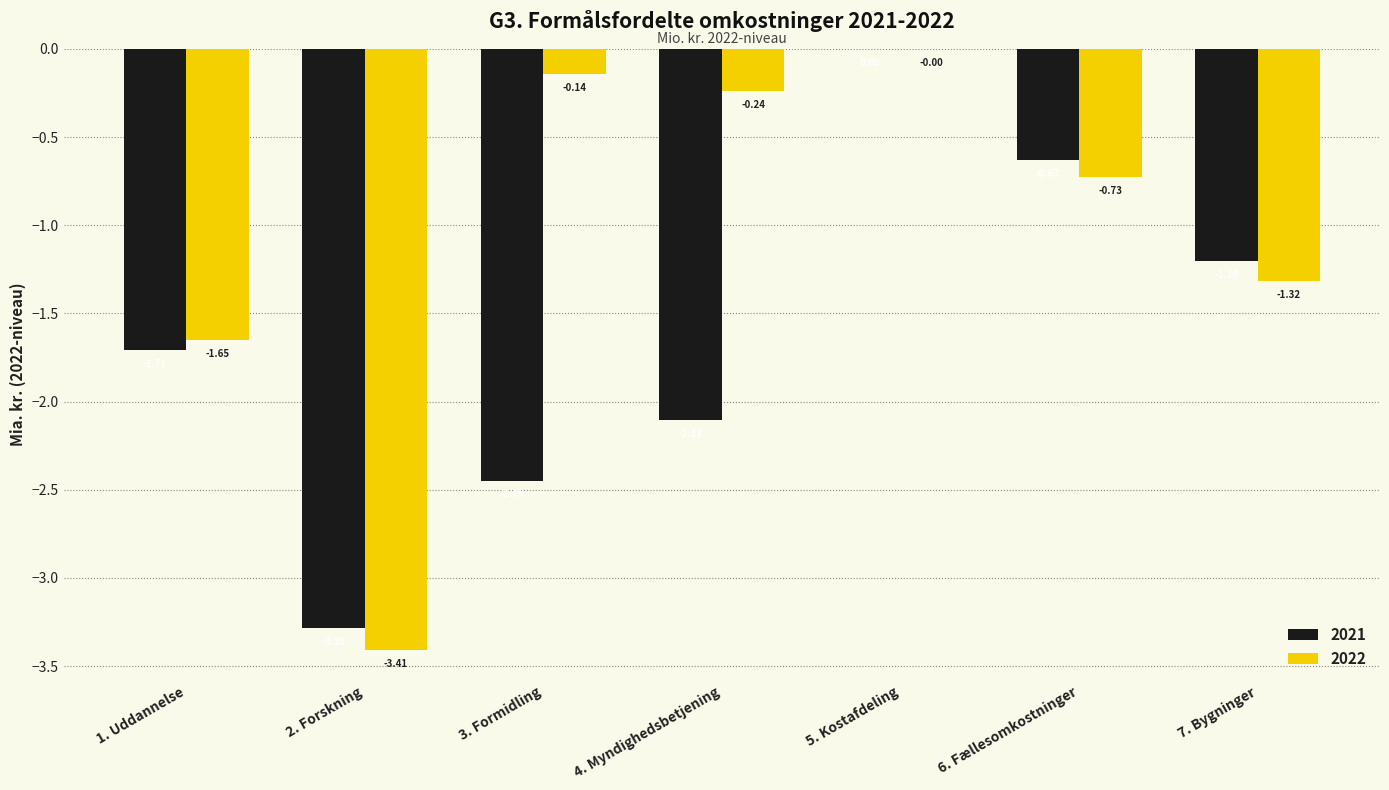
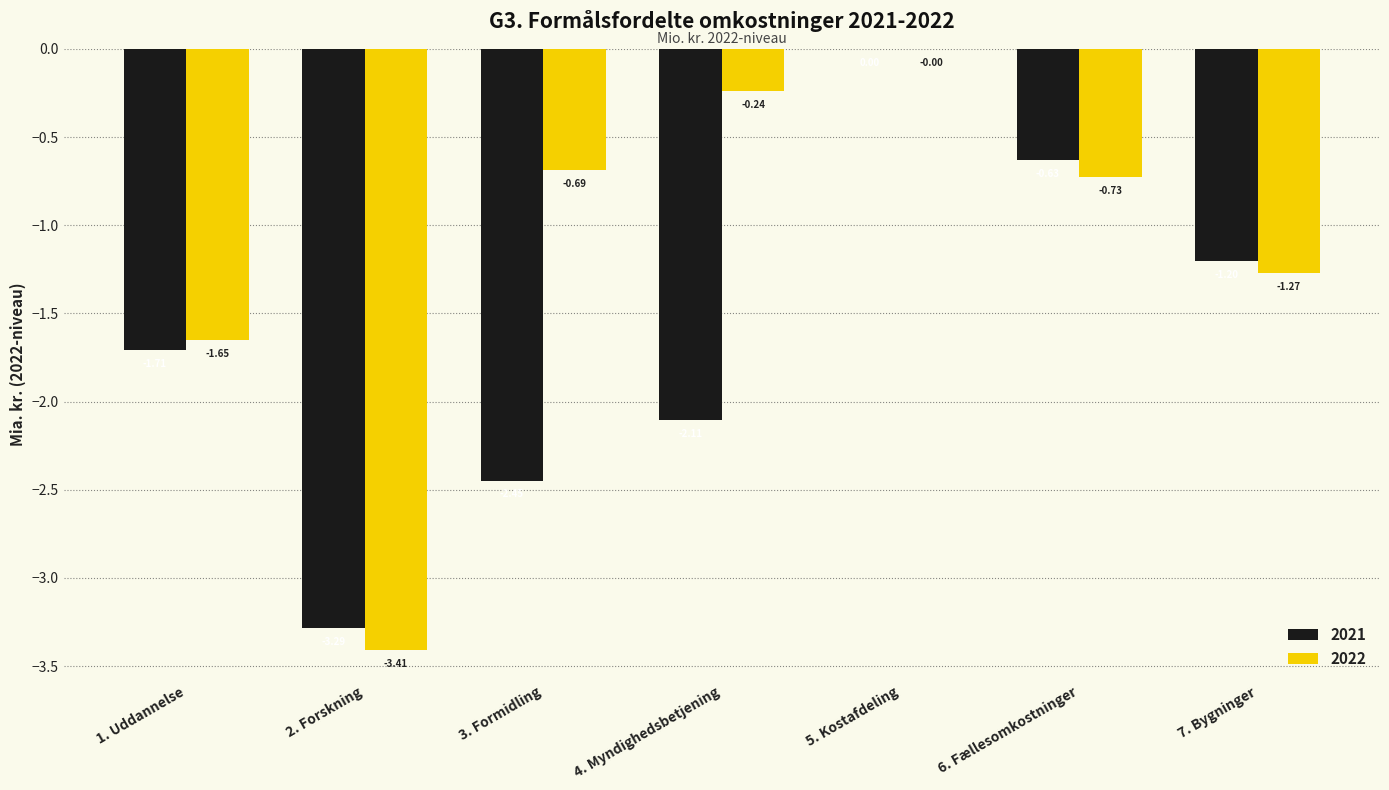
  {
    "2021": {
      "1. Uddannelse": -1.71,
      "2. Forskning": -3.29,
      "3. Formidling": -2.45,
      "4. Myndighedsbetjening": -2.11,
      "5. Kostafdeling": 0.00,
      "6. Fællesomkostninger": -0.63,
      "7. Bygninger": -1.20
    },
    "2022": {
      "1. Uddannelse": -1.65,
      "2. Forskning": -3.41,
-     "3. Formidling": -0.14,
+     "3. Formidling": -0.69,
      "4. Myndighedsbetjening": -0.24,
      "5. Kostafdeling": -0.00,
      "6. Fællesomkostninger": -0.73,
-     "7. Bygninger": -1.32
+     "7. Bygninger": -1.27
    }
  }
